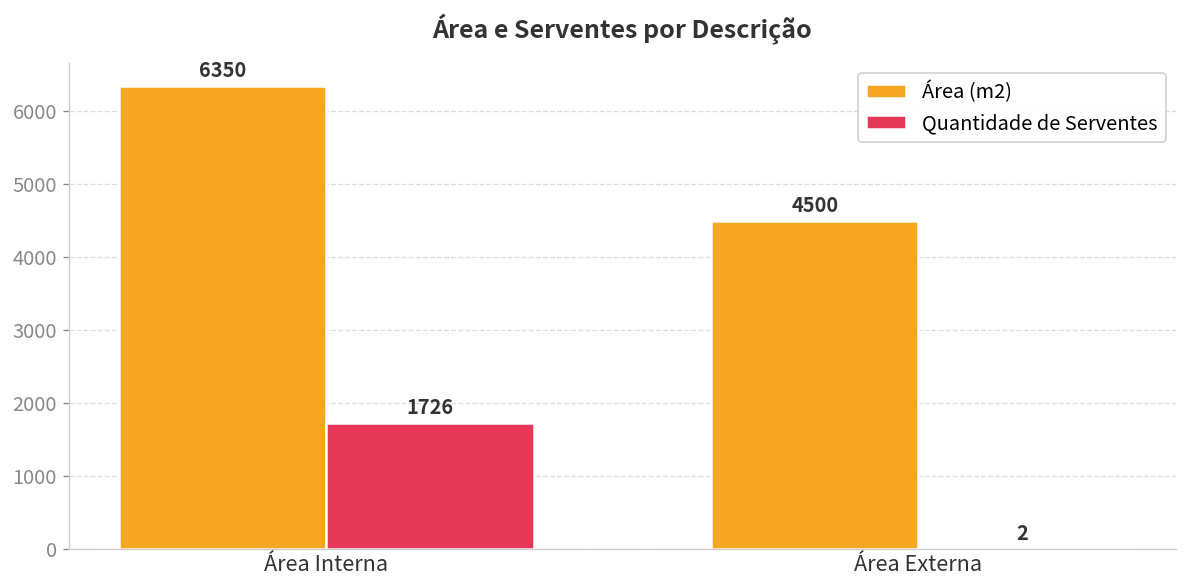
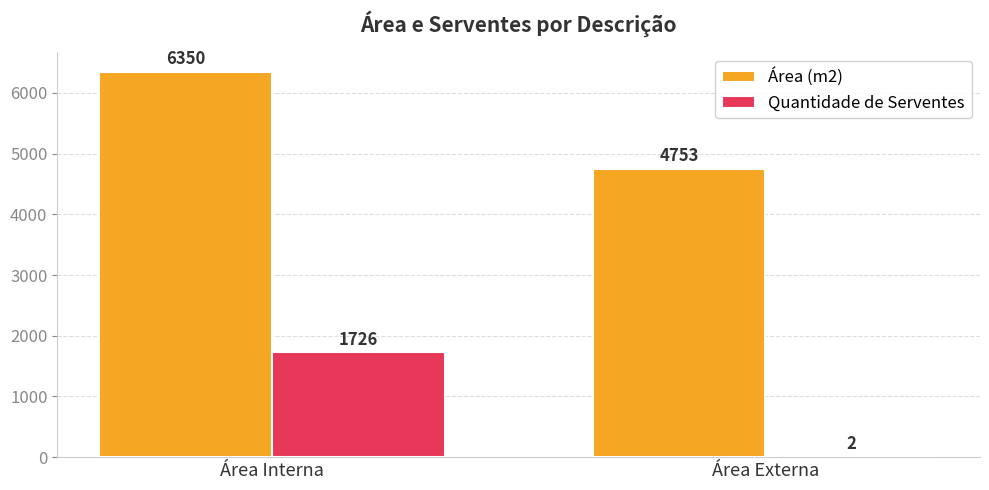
  {
    "Área (m2)": {
      "Área Interna": 6350,
-     "Área Externa": 4500
+     "Área Externa": 4753
    },
    "Quantidade de Serventes": {
      "Área Interna": 1726,
      "Área Externa": 2
    }
  }
